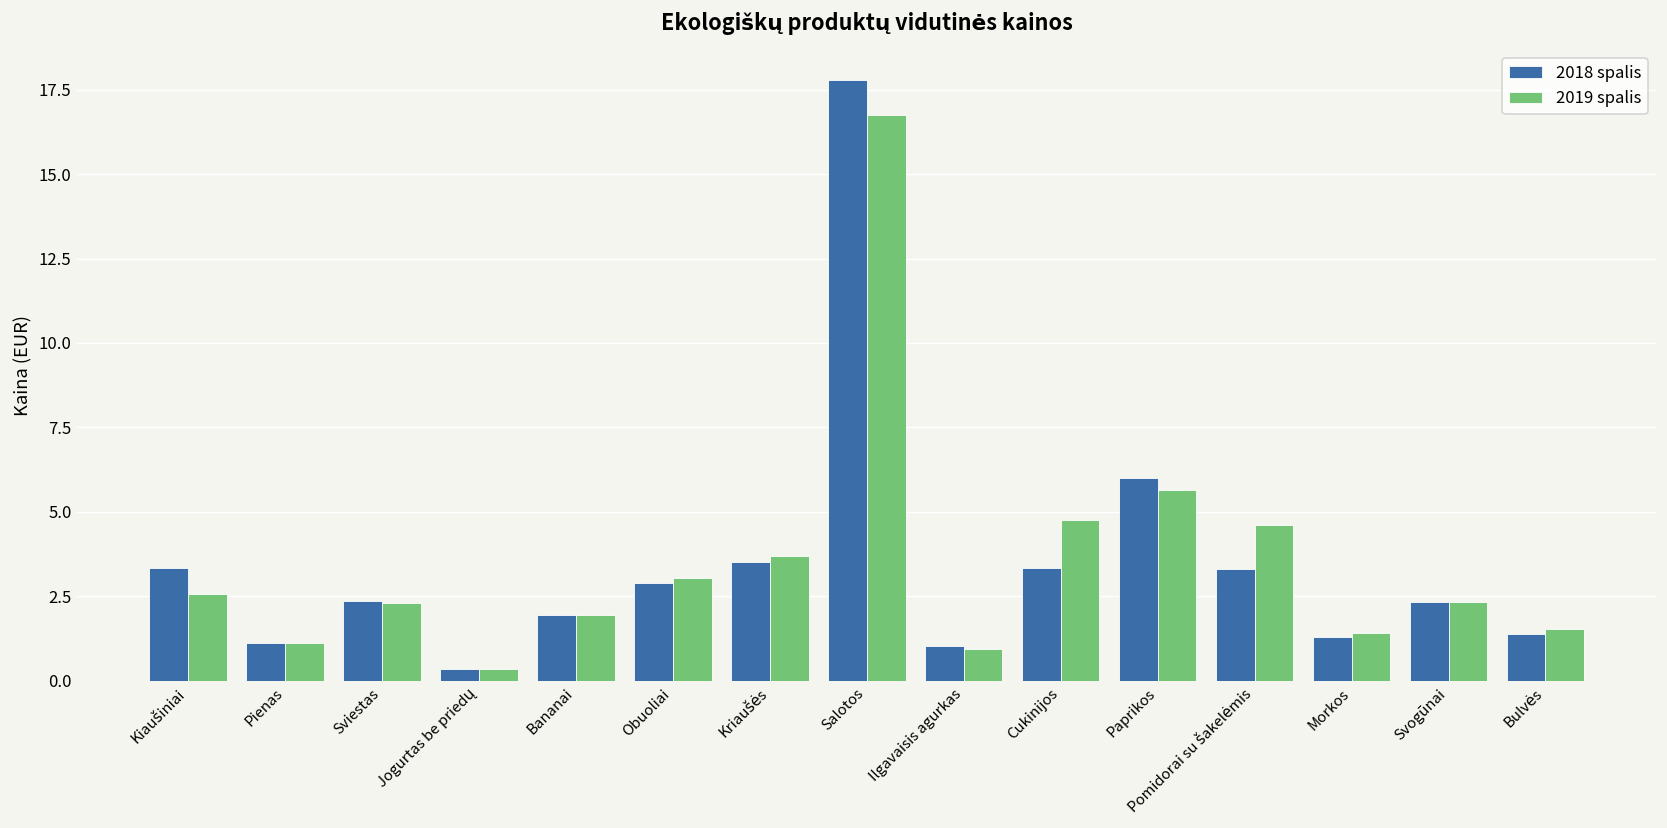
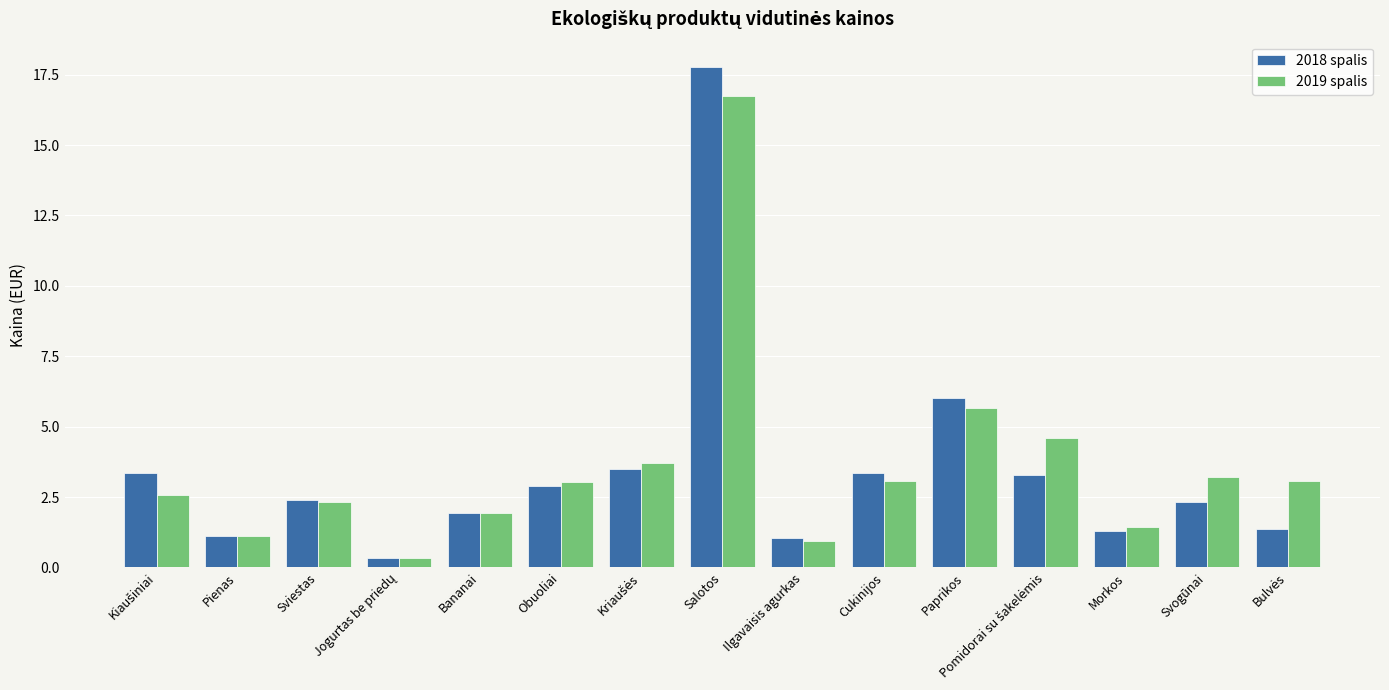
  {
    "2018 spalis": {
      "Kiaušiniai": 3.4,
      "Pienas": 1.1,
      "Sviestas": 2.4,
      "Jogurtas be priedų": 0.3,
      "Bananai": 2.0,
      "Obuoliai": 2.9,
      "Kriaušės": 3.5,
      "Salotos": 17.8,
      "Ilgavaisis agurkas": 1.0,
      "Cukinijos": 3.4,
      "Paprikos": 6.0,
      "Pomidorai su šakelėmis": 3.3,
      "Morkos": 1.3,
      "Svogūnai": 2.3,
      "Bulvės": 1.4
    },
    "2019 spalis": {
      "Kiaušiniai": 2.6,
      "Pienas": 1.1,
      "Sviestas": 2.3,
      "Jogurtas be priedų": 0.4,
      "Bananai": 1.9,
      "Obuoliai": 3.0,
      "Kriaušės": 3.7,
      "Salotos": 16.7,
      "Ilgavaisis agurkas": 0.9,
-     "Cukinijos": 4.8,
+     "Cukinijos": 3.1,
      "Paprikos": 5.7,
      "Pomidorai su šakelėmis": 4.6,
      "Morkos": 1.4,
-     "Svogūnai": 2.4,
-     "Bulvės": 1.5
+     "Svogūnai": 3.2,
+     "Bulvės": 3.1
    }
  }
